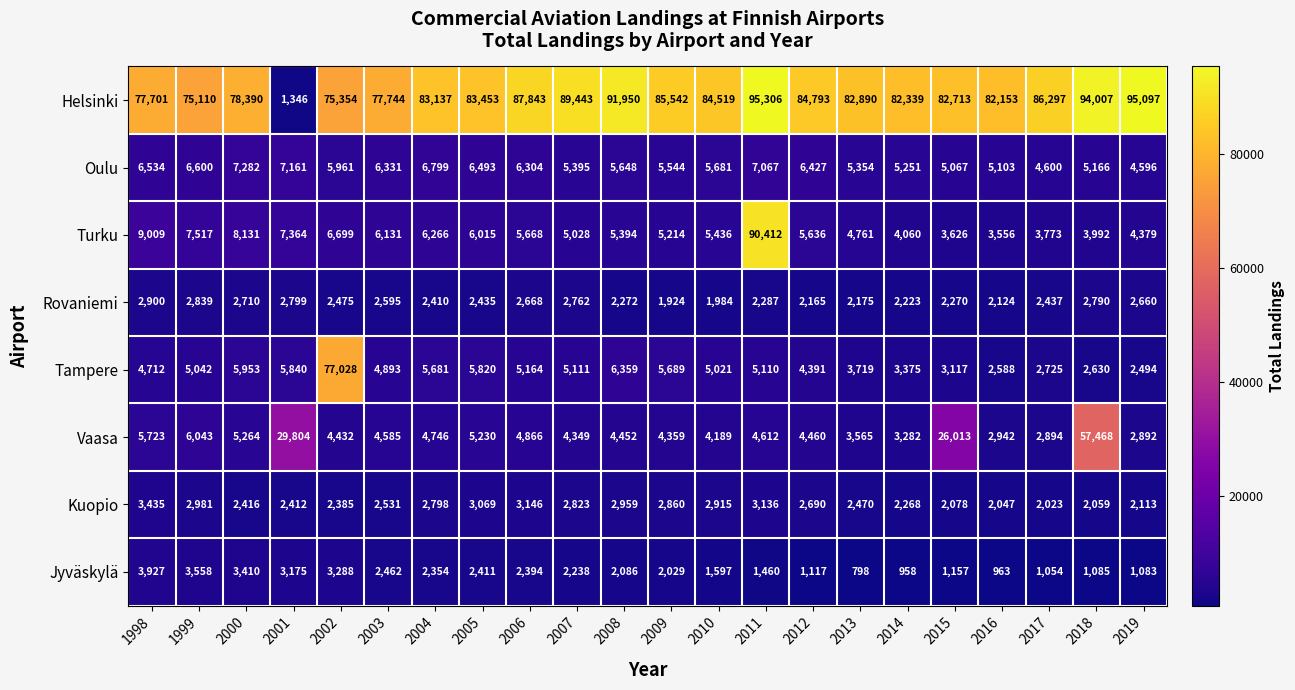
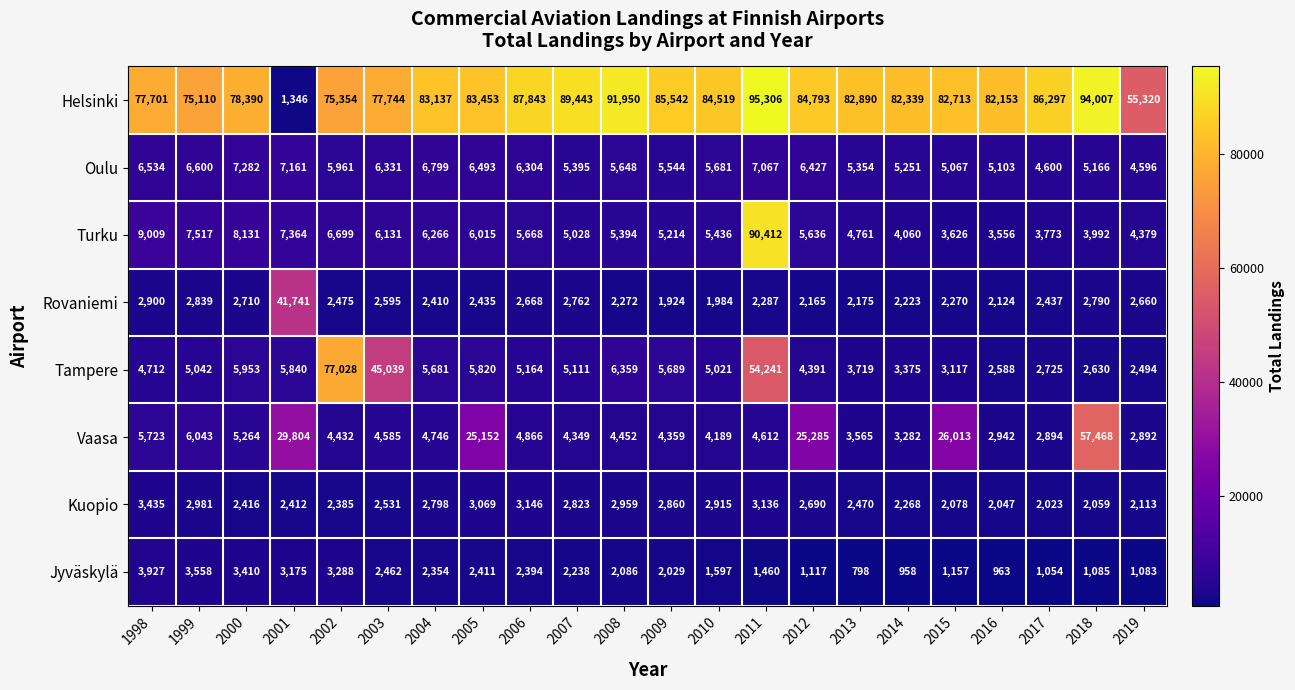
  {
    "Helsinki": {
      "1998": "77,701",
      "1999": "75,110",
      "2000": "78,390",
      "2001": "1,346",
      "2002": "75,354",
      "2003": "77,744",
      "2004": "83,137",
      "2005": "83,453",
      "2006": "87,843",
      "2007": "89,443",
      "2008": "91,950",
      "2009": "85,542",
      "2010": "84,519",
      "2011": "95,306",
      "2012": "84,793",
      "2013": "82,890",
      "2014": "82,339",
      "2015": "82,713",
      "2016": "82,153",
      "2017": "86,297",
      "2018": "94,007",
-     "2019": "95,097"
+     "2019": "55,320"
    },
    "Oulu": {
      "1998": "6,534",
      "1999": "6,600",
      "2000": "7,282",
      "2001": "7,161",
      "2002": "5,961",
      "2003": "6,331",
      "2004": "6,799",
      "2005": "6,493",
      "2006": "6,304",
      "2007": "5,395",
      "2008": "5,648",
      "2009": "5,544",
      "2010": "5,681",
      "2011": "7,067",
      "2012": "6,427",
      "2013": "5,354",
      "2014": "5,251",
      "2015": "5,067",
      "2016": "5,103",
      "2017": "4,600",
      "2018": "5,166",
      "2019": "4,596"
    },
    "Turku": {
      "1998": "9,009",
      "1999": "7,517",
      "2000": "8,131",
      "2001": "7,364",
      "2002": "6,699",
      "2003": "6,131",
      "2004": "6,266",
      "2005": "6,015",
      "2006": "5,668",
      "2007": "5,028",
      "2008": "5,394",
      "2009": "5,214",
      "2010": "5,436",
      "2011": "90,412",
      "2012": "5,636",
      "2013": "4,761",
      "2014": "4,060",
      "2015": "3,626",
      "2016": "3,556",
      "2017": "3,773",
      "2018": "3,992",
      "2019": "4,379"
    },
    "Rovaniemi": {
      "1998": "2,900",
      "1999": "2,839",
      "2000": "2,710",
-     "2001": "2,799",
+     "2001": "41,741",
      "2002": "2,475",
      "2003": "2,595",
      "2004": "2,410",
      "2005": "2,435",
      "2006": "2,668",
      "2007": "2,762",
      "2008": "2,272",
      "2009": "1,924",
      "2010": "1,984",
      "2011": "2,287",
      "2012": "2,165",
      "2013": "2,175",
      "2014": "2,223",
      "2015": "2,270",
      "2016": "2,124",
      "2017": "2,437",
      "2018": "2,790",
      "2019": "2,660"
    },
    "Tampere": {
      "1998": "4,712",
      "1999": "5,042",
      "2000": "5,953",
      "2001": "5,840",
      "2002": "77,028",
-     "2003": "4,893",
+     "2003": "45,039",
      "2004": "5,681",
      "2005": "5,820",
      "2006": "5,164",
      "2007": "5,111",
      "2008": "6,359",
      "2009": "5,689",
      "2010": "5,021",
-     "2011": "5,110",
+     "2011": "54,241",
      "2012": "4,391",
      "2013": "3,719",
      "2014": "3,375",
      "2015": "3,117",
      "2016": "2,588",
      "2017": "2,725",
      "2018": "2,630",
      "2019": "2,494"
    },
    "Vaasa": {
      "1998": "5,723",
      "1999": "6,043",
      "2000": "5,264",
      "2001": "29,804",
      "2002": "4,432",
      "2003": "4,585",
      "2004": "4,746",
-     "2005": "5,230",
+     "2005": "25,152",
      "2006": "4,866",
      "2007": "4,349",
      "2008": "4,452",
      "2009": "4,359",
      "2010": "4,189",
      "2011": "4,612",
-     "2012": "4,460",
+     "2012": "25,285",
      "2013": "3,565",
      "2014": "3,282",
      "2015": "26,013",
      "2016": "2,942",
      "2017": "2,894",
      "2018": "57,468",
      "2019": "2,892"
    },
    "Kuopio": {
      "1998": "3,435",
      "1999": "2,981",
      "2000": "2,416",
      "2001": "2,412",
      "2002": "2,385",
      "2003": "2,531",
      "2004": "2,798",
      "2005": "3,069",
      "2006": "3,146",
      "2007": "2,823",
      "2008": "2,959",
      "2009": "2,860",
      "2010": "2,915",
      "2011": "3,136",
      "2012": "2,690",
      "2013": "2,470",
      "2014": "2,268",
      "2015": "2,078",
      "2016": "2,047",
      "2017": "2,023",
      "2018": "2,059",
      "2019": "2,113"
    },
    "Jyväskylä": {
      "1998": "3,927",
      "1999": "3,558",
      "2000": "3,410",
      "2001": "3,175",
      "2002": "3,288",
      "2003": "2,462",
      "2004": "2,354",
      "2005": "2,411",
      "2006": "2,394",
      "2007": "2,238",
      "2008": "2,086",
      "2009": "2,029",
      "2010": "1,597",
      "2011": "1,460",
      "2012": "1,117",
      "2013": "798",
      "2014": "958",
      "2015": "1,157",
      "2016": "963",
      "2017": "1,054",
      "2018": "1,085",
      "2019": "1,083"
    }
  }
